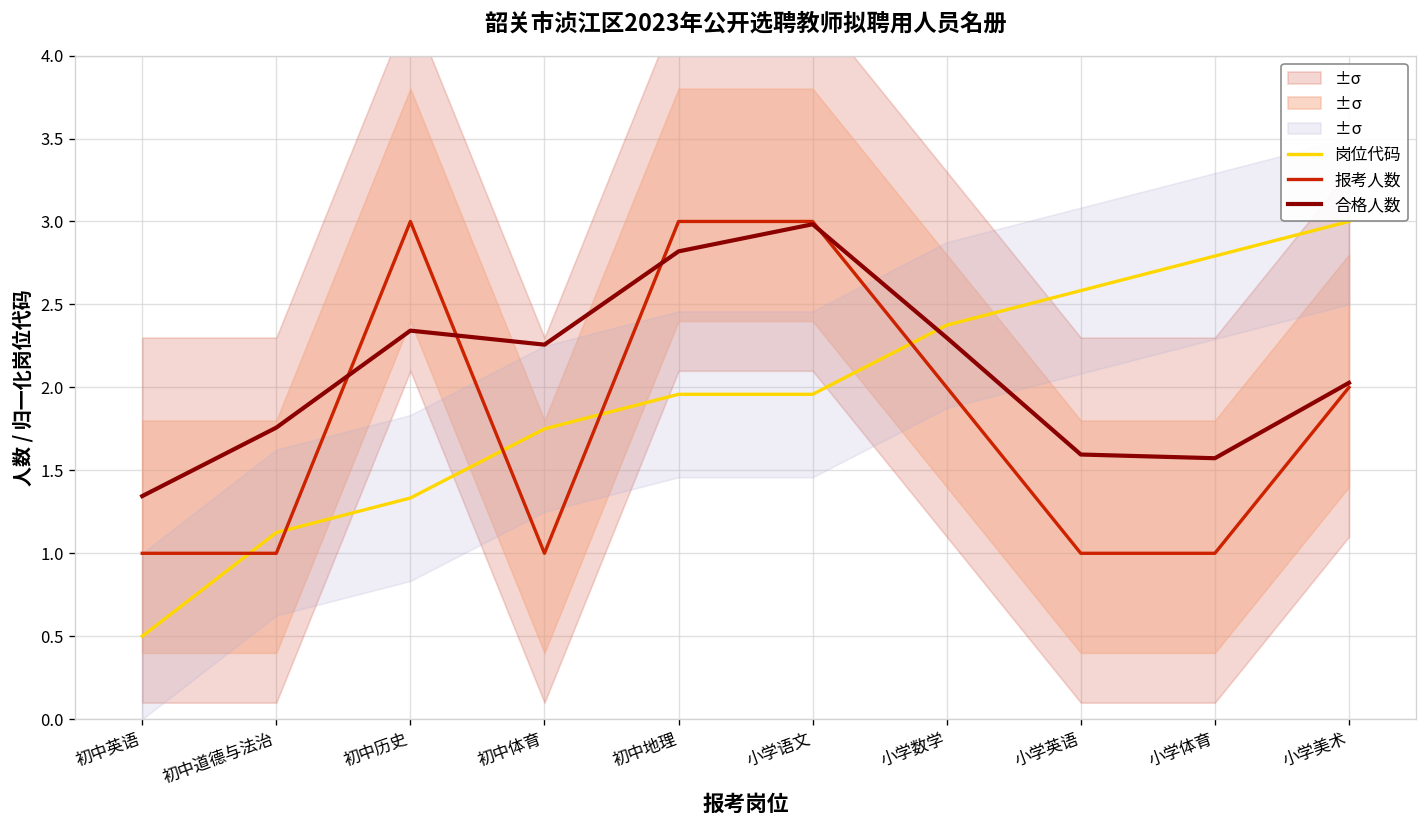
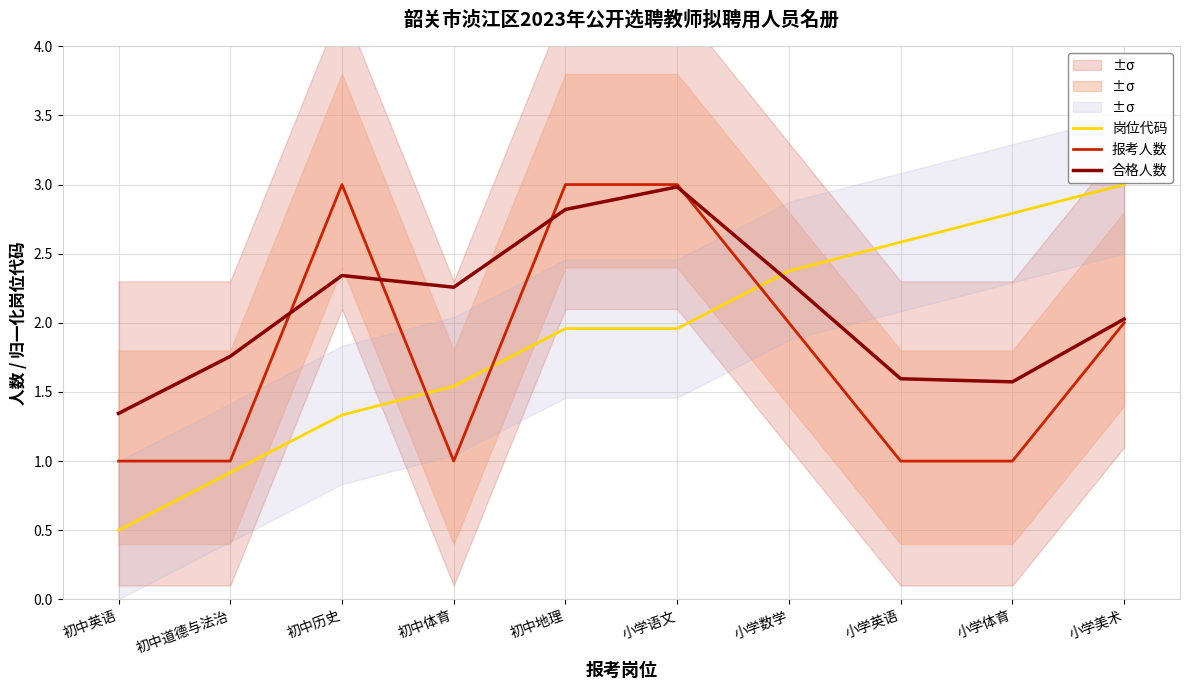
  {
    "岗位代码": {
      "初中英语": 0.50,
-     "初中道德与法治": 1.13,
+     "初中道德与法治": 0.92,
      "初中历史": 1.33,
-     "初中体育": 1.75,
+     "初中体育": 1.54,
      "初中地理": 1.96,
      "小学语文": 1.96,
      "小学数学": 2.38,
      "小学英语": 2.58,
      "小学体育": 2.79,
      "小学美术": 3.00
    },
    "报考人数": {
      "初中道德与法治": 1.00,
      "初中历史": 3.00,
      "初中体育": 1.00,
      "初中地理": 3.00,
      "小学数学": 2.00,
      "小学英语": 1.00,
      "小学体育": 1.00,
      "小学美术": 2.00
    },
    "合格人数": {
      "初中英语": 1.34,
      "初中道德与法治": 1.76,
      "初中历史": 2.34,
      "初中地理": 2.82,
      "小学数学": 2.30,
      "小学英语": 1.60,
      "小学体育": 1.57,
      "小学美术": 2.03
    }
  }
